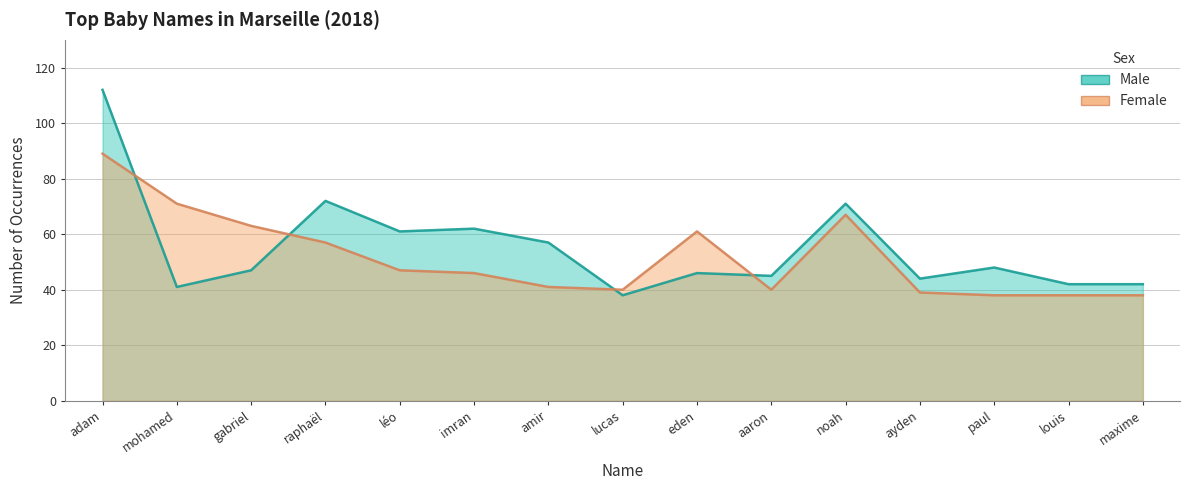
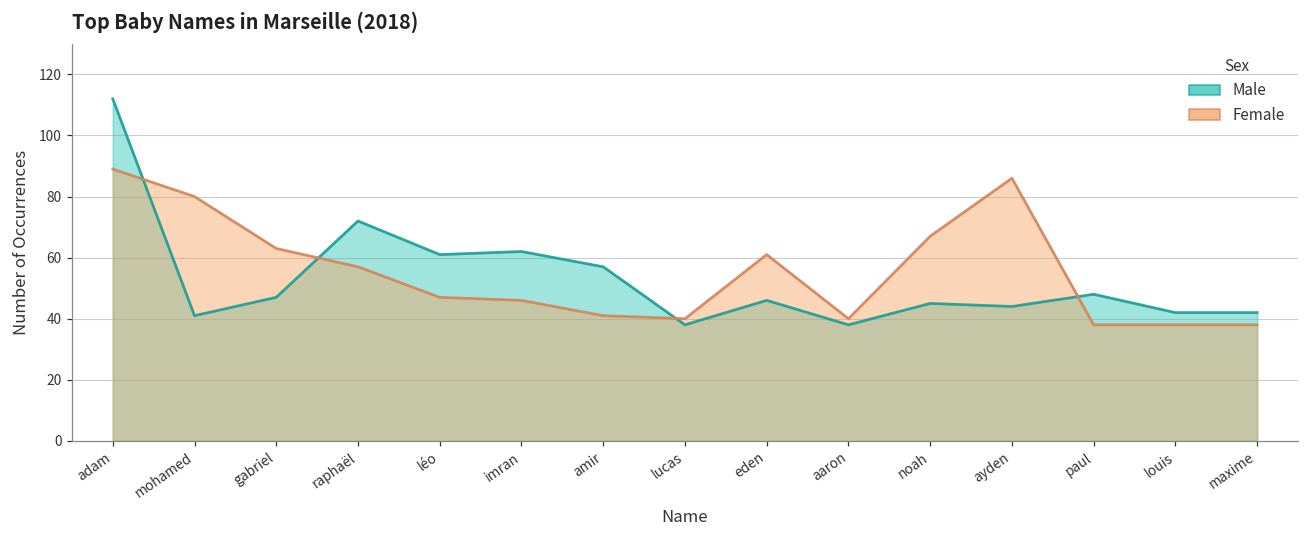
  {
    "Male": {
      "adam": 112,
      "mohamed": 41,
      "gabriel": 47,
      "raphaël": 72,
      "léo": 61,
      "imran": 62,
      "amir": 57,
      "lucas": 38,
      "eden": 46,
-     "aaron": 45,
-     "noah": 71,
+     "aaron": 38,
+     "noah": 45,
      "ayden": 44,
      "paul": 48,
      "louis": 42,
      "maxime": 42
    },
    "Female": {
      "adam": 89,
-     "mohamed": 71,
+     "mohamed": 80,
      "gabriel": 63,
      "raphaël": 57,
      "léo": 47,
      "imran": 46,
      "amir": 41,
      "lucas": 40,
      "eden": 61,
      "aaron": 40,
      "noah": 67,
-     "ayden": 39,
+     "ayden": 86,
      "paul": 38,
      "louis": 38,
      "maxime": 38
    }
  }
